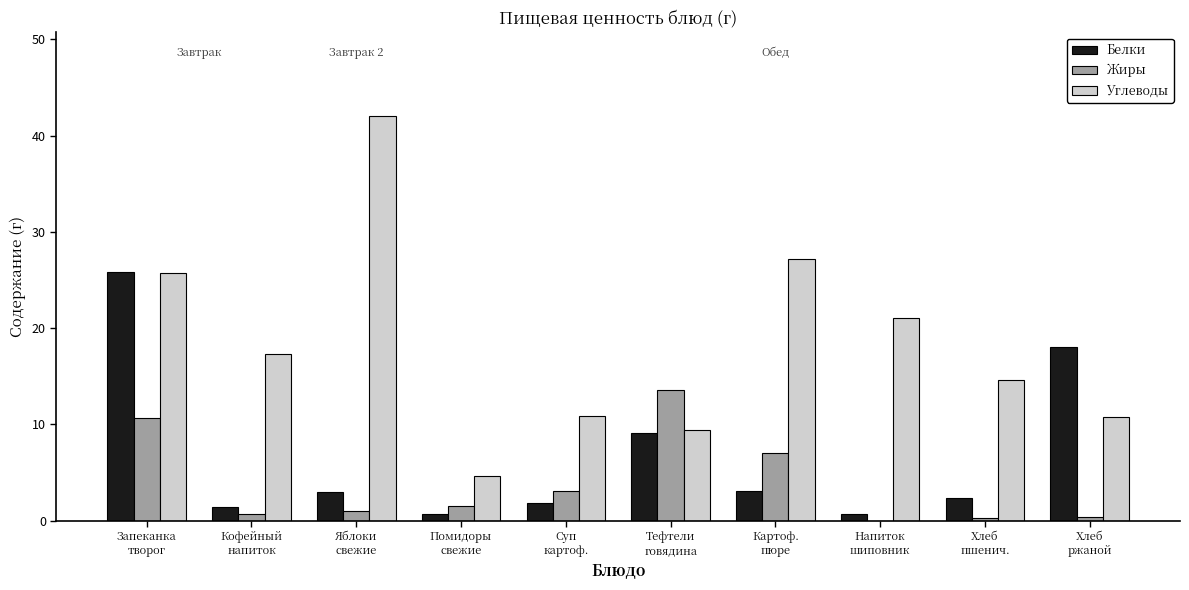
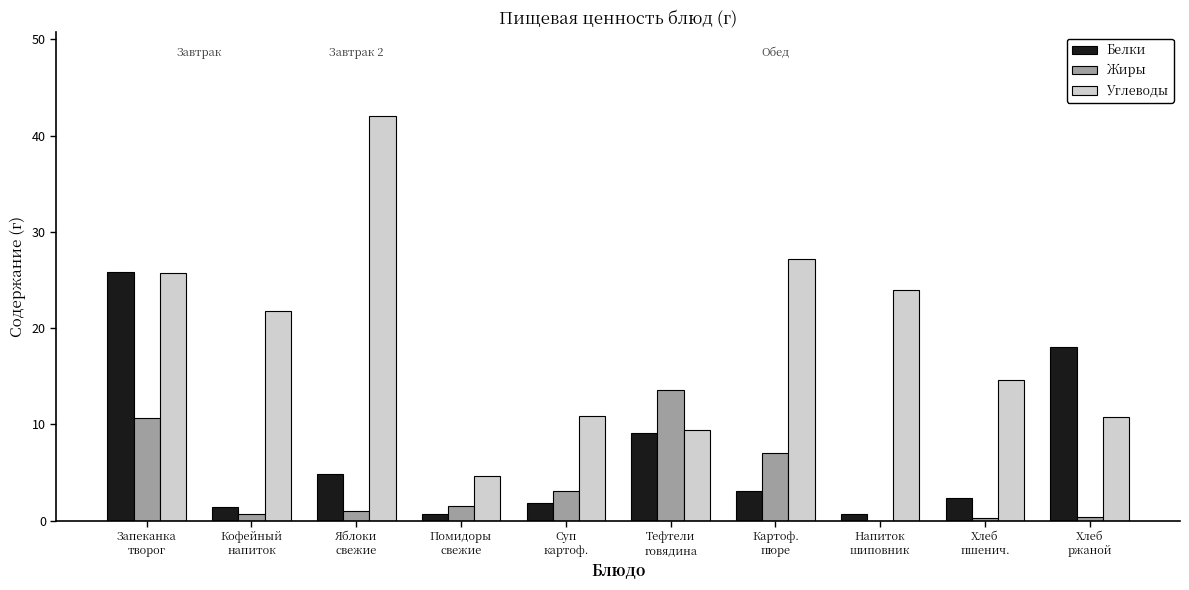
  {
    "Белки": {
      "Запеканка творог": 26,
      "Кофейный напиток": 1,
-     "Яблоки свежие": 3,
+     "Яблоки свежие": 5,
      "Помидоры свежие": 1,
      "Суп картоф.": 2,
      "Тефтели говядина": 9,
      "Картоф. пюре": 3,
      "Напиток шиповник": 1,
      "Хлеб пшенич.": 2,
      "Хлеб ржаной": 18
    },
    "Жиры": {
      "Запеканка творог": 11,
      "Кофейный напиток": 1,
      "Яблоки свежие": 1,
      "Помидоры свежие": 2,
      "Суп картоф.": 3,
      "Тефтели говядина": 14,
      "Картоф. пюре": 7,
      "Напиток шиповник": 0,
      "Хлеб пшенич.": 0,
      "Хлеб ржаной": 0
    },
    "Углеводы": {
      "Запеканка творог": 26,
-     "Кофейный напиток": 17,
+     "Кофейный напиток": 22,
      "Яблоки свежие": 42,
      "Помидоры свежие": 5,
      "Суп картоф.": 11,
      "Тефтели говядина": 9,
      "Картоф. пюре": 27,
-     "Напиток шиповник": 21,
+     "Напиток шиповник": 24,
      "Хлеб пшенич.": 15,
      "Хлеб ржаной": 11
    }
  }
